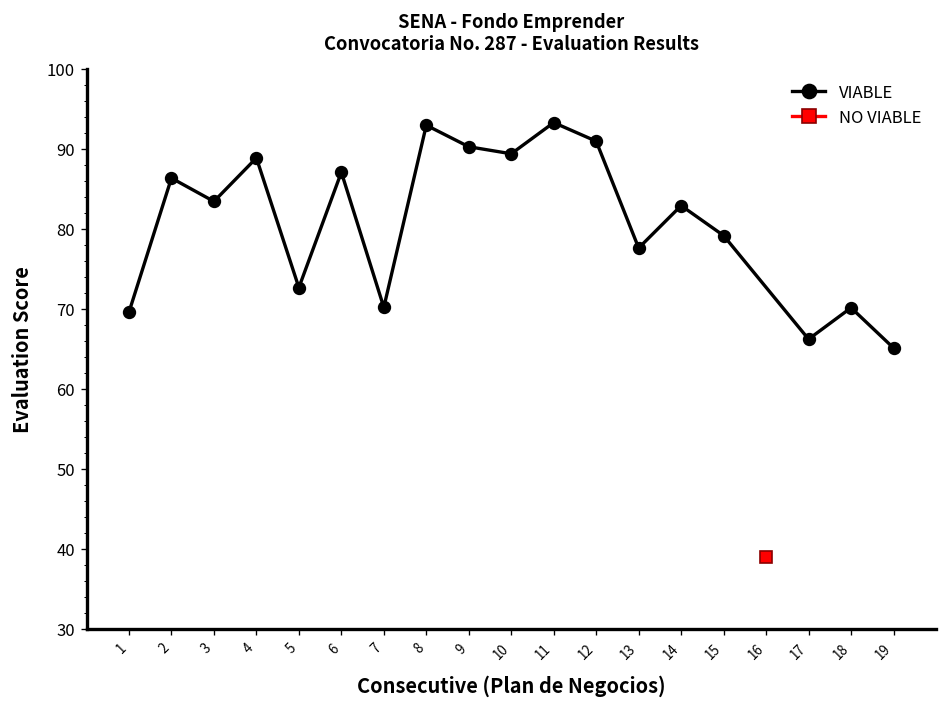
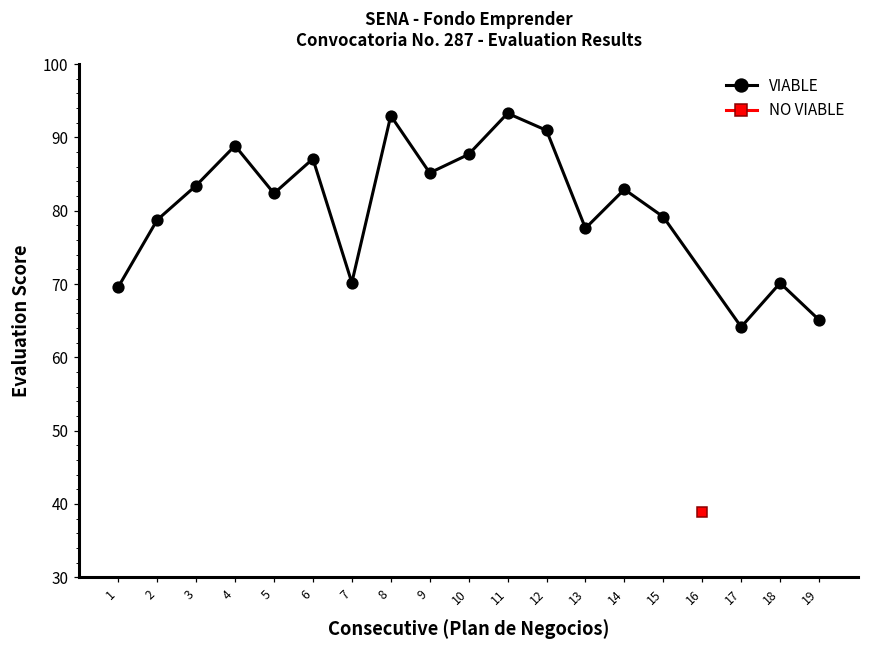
  {
    "VIABLE": {
      "1": 70,
-     "2": 86,
+     "2": 79,
      "3": 83,
      "4": 89,
-     "5": 73,
+     "5": 82,
      "6": 87,
      "7": 70,
      "8": 93,
-     "9": 90,
-     "10": 89,
+     "9": 85,
+     "10": 88,
      "11": 93,
      "12": 91,
      "13": 78,
      "14": 83,
      "15": 79,
-     "17": 66,
+     "17": 64,
      "18": 70,
      "19": 65
    },
    "NO VIABLE": {
      "16": 39
    }
  }
